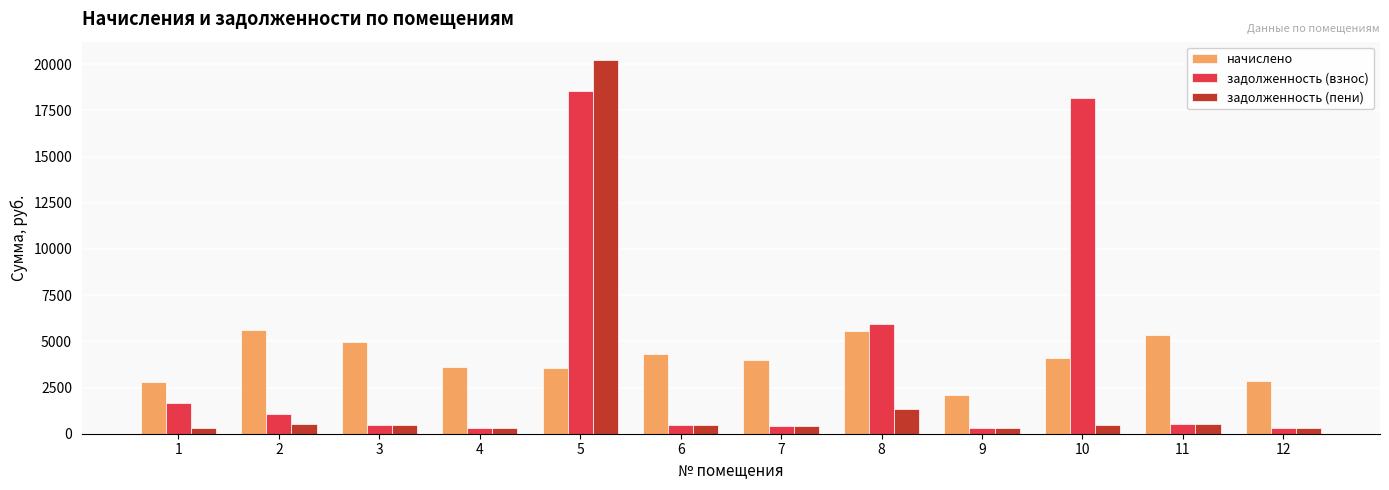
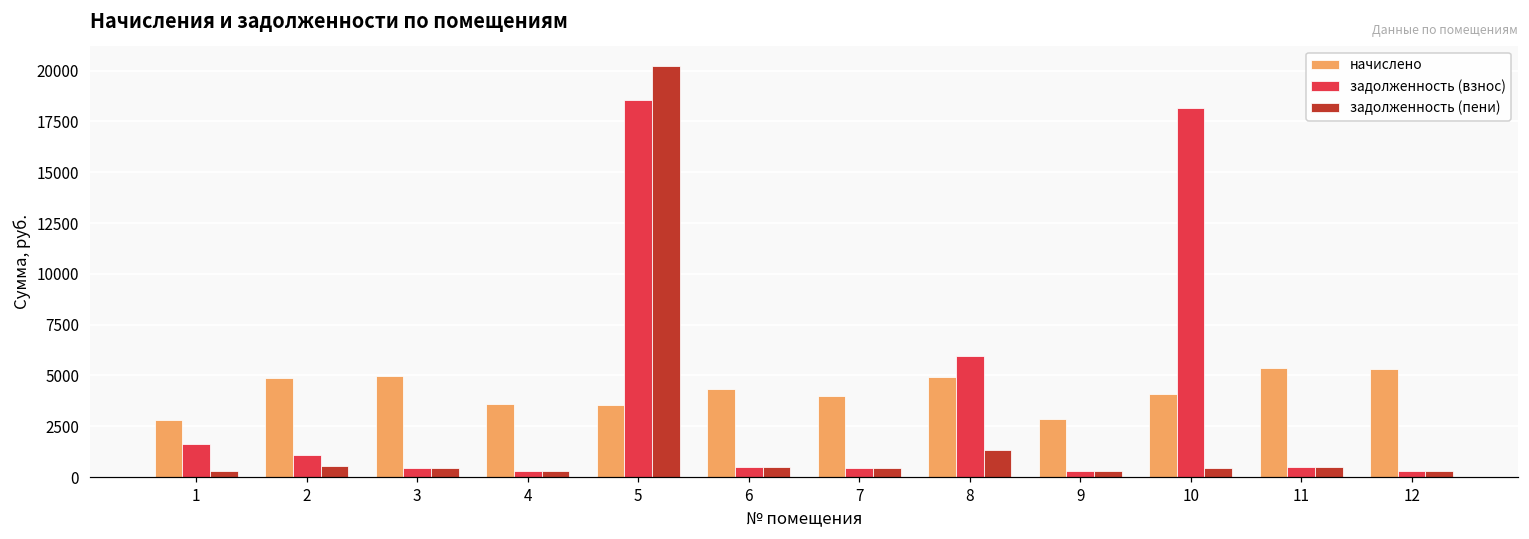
  {
    "начислено": {
      "1": 2800,
-     "2": 5600,
+     "2": 4900,
      "3": 5000,
      "4": 3600,
      "5": 3500,
      "6": 4300,
      "7": 4000,
-     "8": 5600,
-     "9": 2100,
+     "8": 4900,
+     "9": 2900,
      "10": 4100,
      "11": 5300,
-     "12": 2800
+     "12": 5300
    }
  }
